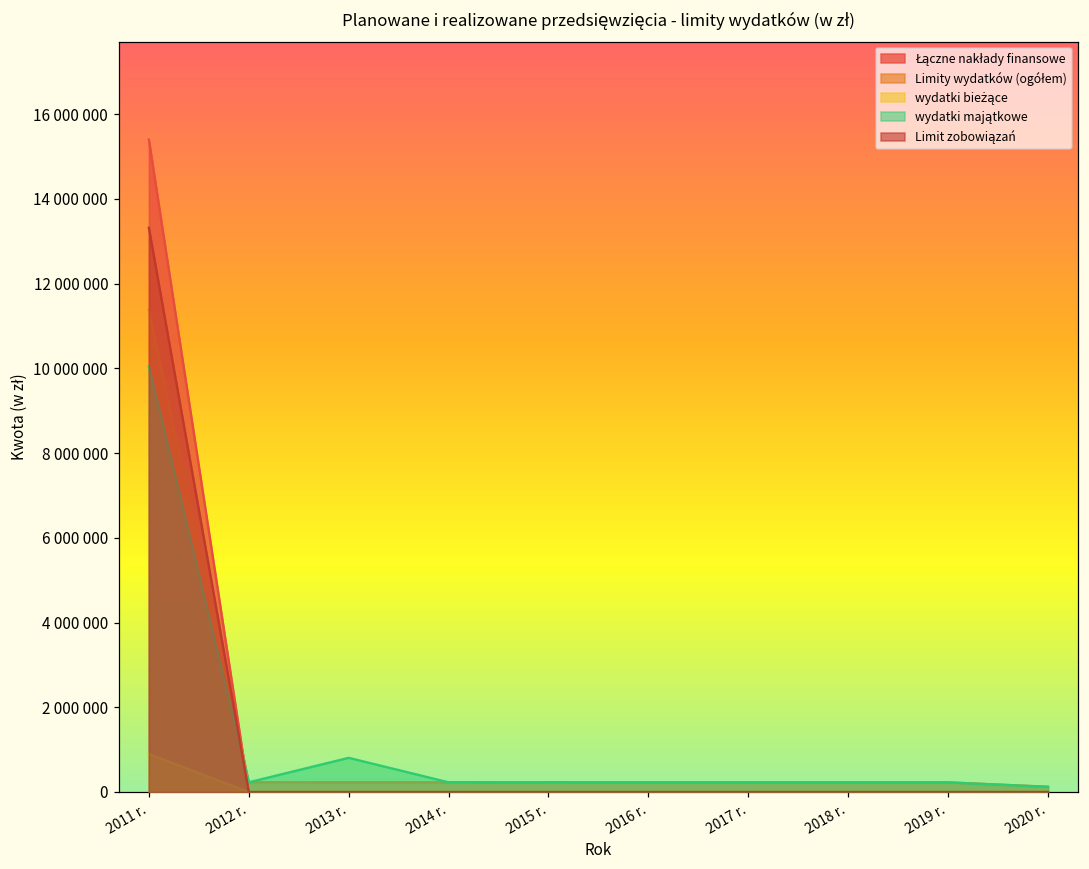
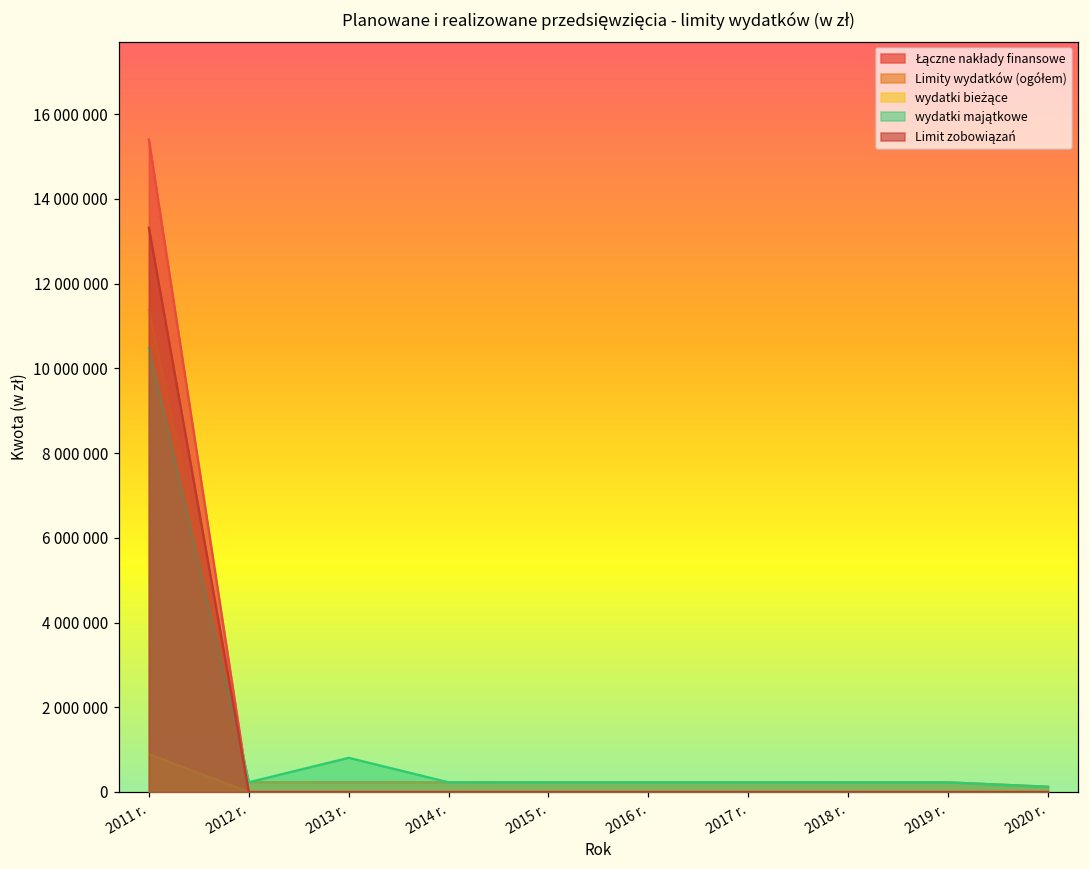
  {
    "wydatki bieżące": {
      "2011 r.": 900000
    },
    "wydatki majątkowe": {
-     "2011 r.": 10000000,
+     "2011 r.": 10500000,
      "2013 r.": 800000
    }
  }
